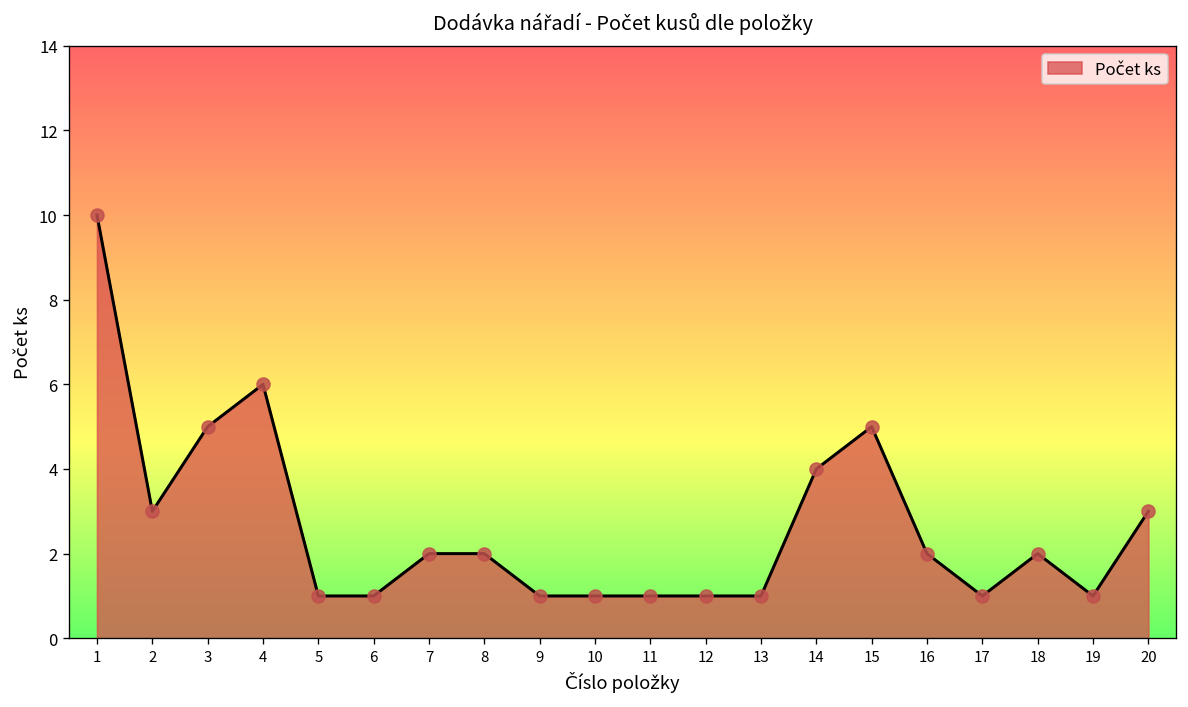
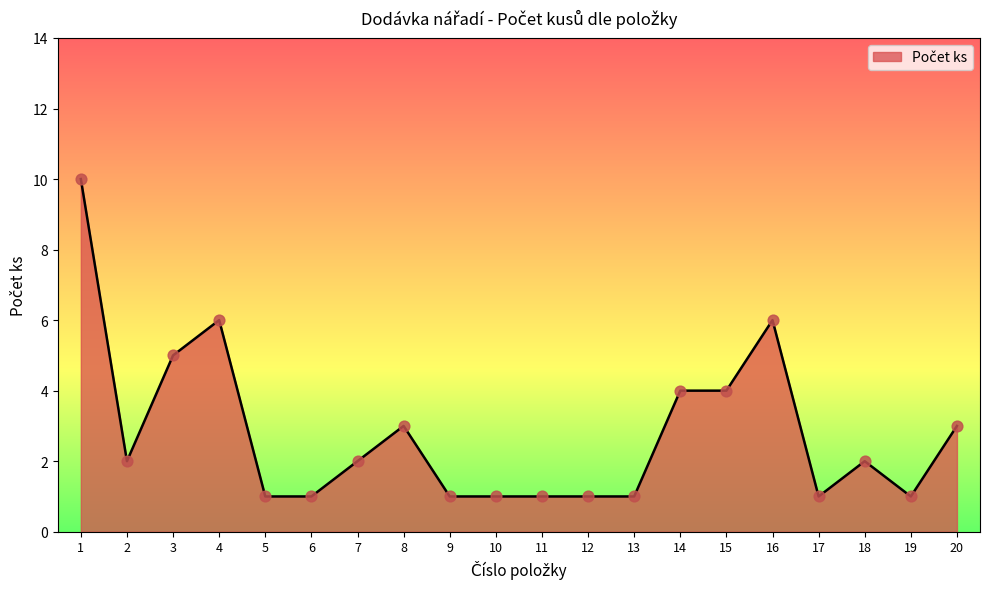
  {
    "1": 10,
-   "2": 3,
+   "2": 2,
    "3": 5,
    "4": 6,
    "5": 1,
    "6": 1,
    "7": 2,
-   "8": 2,
+   "8": 3,
    "9": 1,
    "10": 1,
    "11": 1,
    "12": 1,
    "13": 1,
    "14": 4,
-   "15": 5,
-   "16": 2,
+   "15": 4,
+   "16": 6,
    "17": 1,
    "18": 2,
    "19": 1,
    "20": 3
  }
